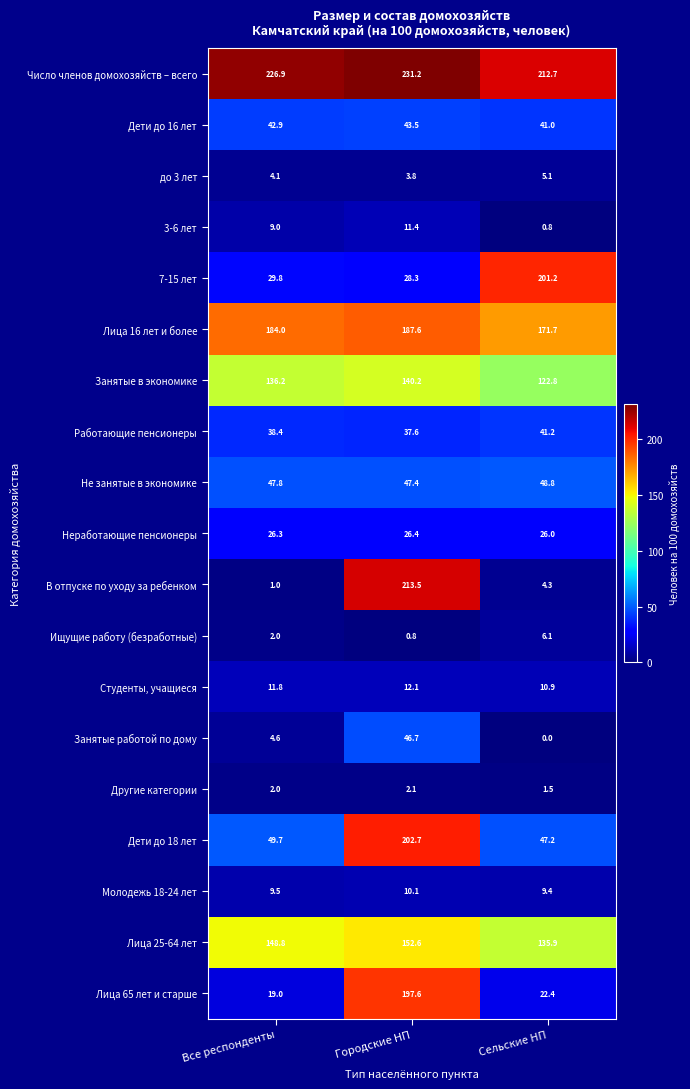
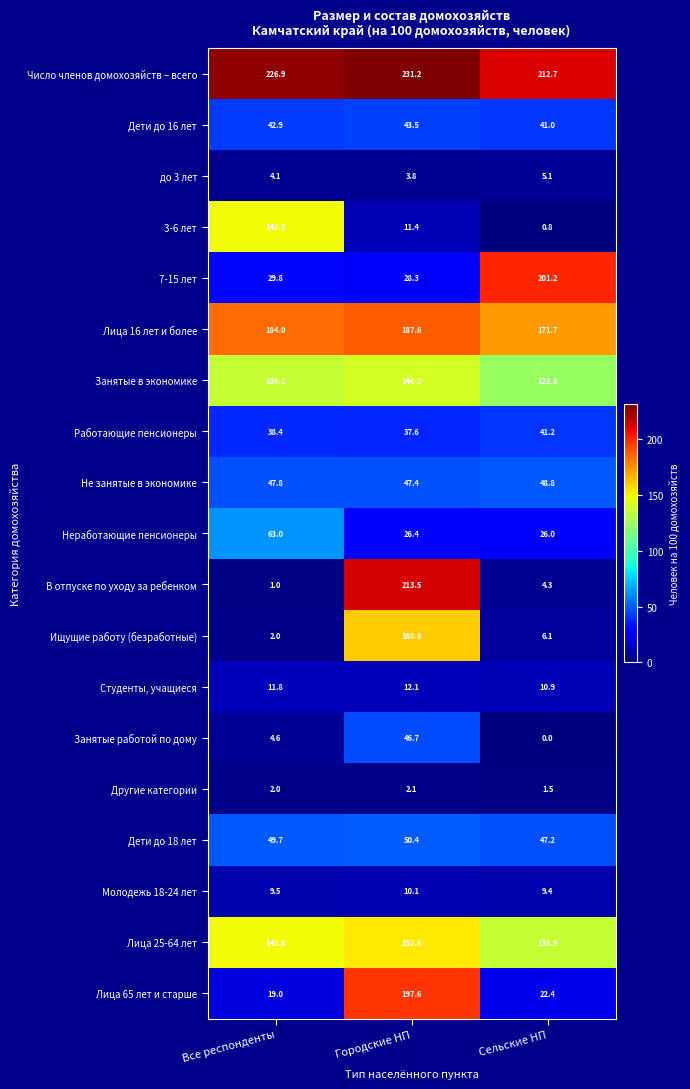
  {
    "Число членов домохозяйств – всего": {
      "Все респонденты": 226.9,
      "Городские НП": 231.2,
      "Сельские НП": 212.7
    },
    "Дети до 16 лет": {
      "Все респонденты": 42.9,
      "Городские НП": 43.5,
      "Сельские НП": 41.0
    },
    "до 3 лет": {
      "Все респонденты": 4.1,
      "Городские НП": 3.8,
      "Сельские НП": 5.1
    },
    "3-6 лет": {
-     "Все респонденты": 9.0,
+     "Все респонденты": 148.3,
      "Городские НП": 11.4,
      "Сельские НП": 0.8
    },
    "7-15 лет": {
      "Все респонденты": 29.8,
      "Городские НП": 28.3,
      "Сельские НП": 201.2
    },
    "Лица 16 лет и более": {
      "Все респонденты": 184.0,
      "Городские НП": 187.6,
      "Сельские НП": 171.7
    },
    "Занятые в экономике": {
      "Все респонденты": 136.2,
      "Городские НП": 140.2,
      "Сельские НП": 122.8
    },
    "Работающие пенсионеры": {
      "Все респонденты": 38.4,
      "Городские НП": 37.6,
      "Сельские НП": 41.2
    },
    "Не занятые в экономике": {
      "Все респонденты": 47.8,
      "Городские НП": 47.4,
      "Сельские НП": 48.8
    },
    "Неработающие пенсионеры": {
-     "Все респонденты": 26.3,
+     "Все респонденты": 63.0,
      "Городские НП": 26.4,
      "Сельские НП": 26.0
    },
    "В отпуске по уходу за ребенком": {
      "Все респонденты": 1.0,
      "Городские НП": 213.5,
      "Сельские НП": 4.3
    },
    "Ищущие работу (безработные)": {
      "Все респонденты": 2.0,
-     "Городские НП": 0.8,
+     "Городские НП": 160.6,
      "Сельские НП": 6.1
    },
    "Студенты, учащиеся": {
      "Все респонденты": 11.8,
      "Городские НП": 12.1,
      "Сельские НП": 10.9
    },
    "Занятые работой по дому": {
      "Все респонденты": 4.6,
      "Городские НП": 46.7,
      "Сельские НП": 0.0
    },
    "Другие категории": {
      "Все респонденты": 2.0,
      "Городские НП": 2.1,
      "Сельские НП": 1.5
    },
    "Дети до 18 лет": {
      "Все респонденты": 49.7,
-     "Городские НП": 202.7,
+     "Городские НП": 50.4,
      "Сельские НП": 47.2
    },
    "Молодежь 18-24 лет": {
      "Все респонденты": 9.5,
      "Городские НП": 10.1,
      "Сельские НП": 9.4
    },
    "Лица 25-64 лет": {
      "Все респонденты": 148.8,
      "Городские НП": 152.6,
      "Сельские НП": 135.9
    },
    "Лица 65 лет и старше": {
      "Все респонденты": 19.0,
      "Городские НП": 197.6,
      "Сельские НП": 22.4
    }
  }
